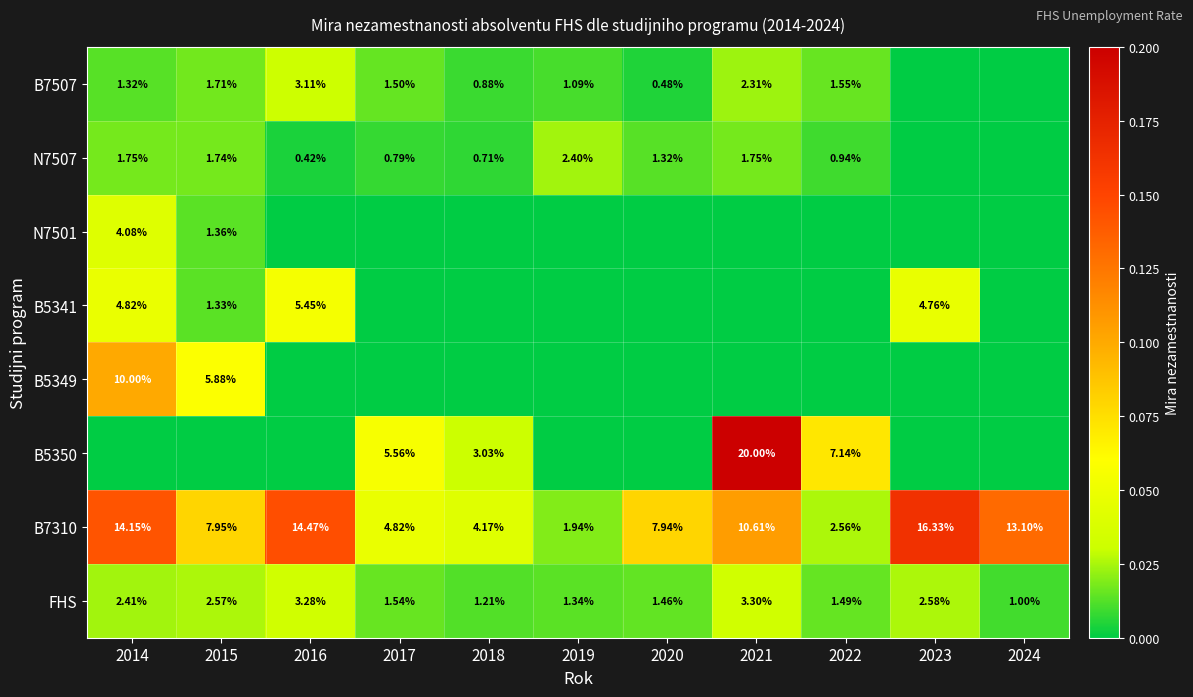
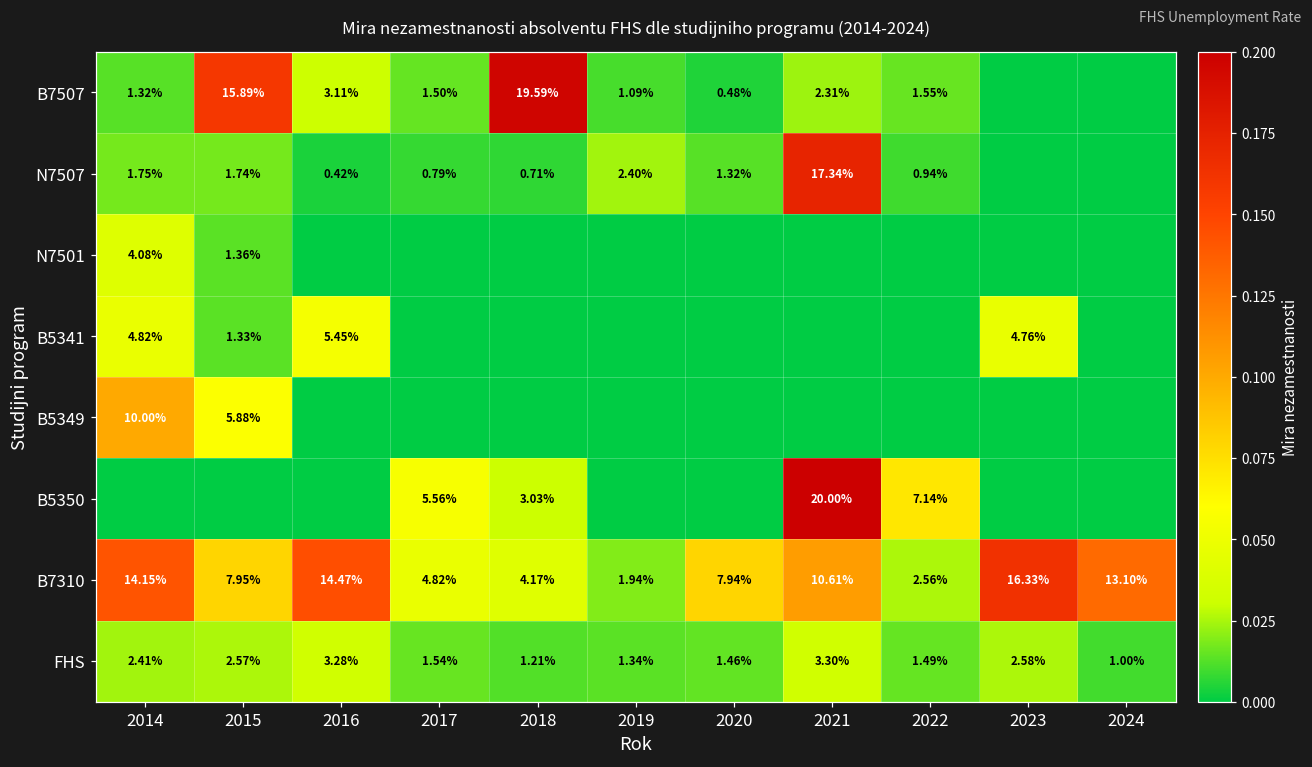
  {
    "B7507": {
      "2014": "1.32%",
-     "2015": "1.71%",
+     "2015": "15.89%",
      "2016": "3.11%",
      "2017": "1.50%",
-     "2018": "0.88%",
+     "2018": "19.59%",
      "2019": "1.09%",
      "2020": "0.48%",
      "2021": "2.31%",
      "2022": "1.55%"
    },
    "N7507": {
      "2014": "1.75%",
      "2015": "1.74%",
      "2016": "0.42%",
      "2017": "0.79%",
      "2018": "0.71%",
      "2019": "2.40%",
      "2020": "1.32%",
-     "2021": "1.75%",
+     "2021": "17.34%",
      "2022": "0.94%"
    },
    "N7501": {
      "2014": "4.08%",
      "2015": "1.36%"
    },
    "B5341": {
      "2014": "4.82%",
      "2015": "1.33%",
      "2016": "5.45%",
      "2023": "4.76%"
    },
    "B5349": {
      "2014": "10.00%",
      "2015": "5.88%"
    },
    "B5350": {
      "2017": "5.56%",
      "2018": "3.03%",
      "2021": "20.00%",
      "2022": "7.14%"
    },
    "B7310": {
      "2014": "14.15%",
      "2015": "7.95%",
      "2016": "14.47%",
      "2017": "4.82%",
      "2018": "4.17%",
      "2019": "1.94%",
      "2020": "7.94%",
      "2021": "10.61%",
      "2022": "2.56%",
      "2023": "16.33%",
      "2024": "13.10%"
    },
    "FHS": {
      "2014": "2.41%",
      "2015": "2.57%",
      "2016": "3.28%",
      "2017": "1.54%",
      "2018": "1.21%",
      "2019": "1.34%",
      "2020": "1.46%",
      "2021": "3.30%",
      "2022": "1.49%",
      "2023": "2.58%",
      "2024": "1.00%"
    }
  }
